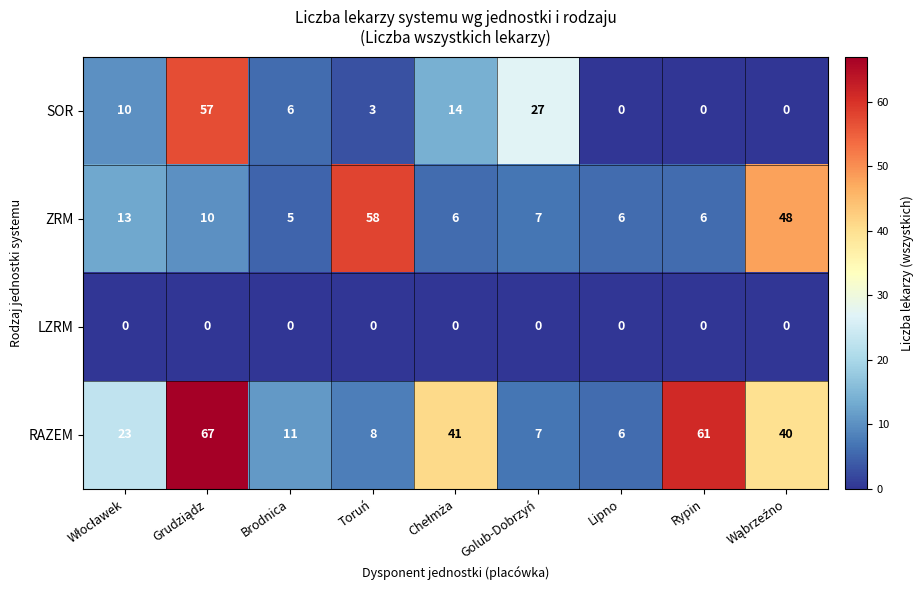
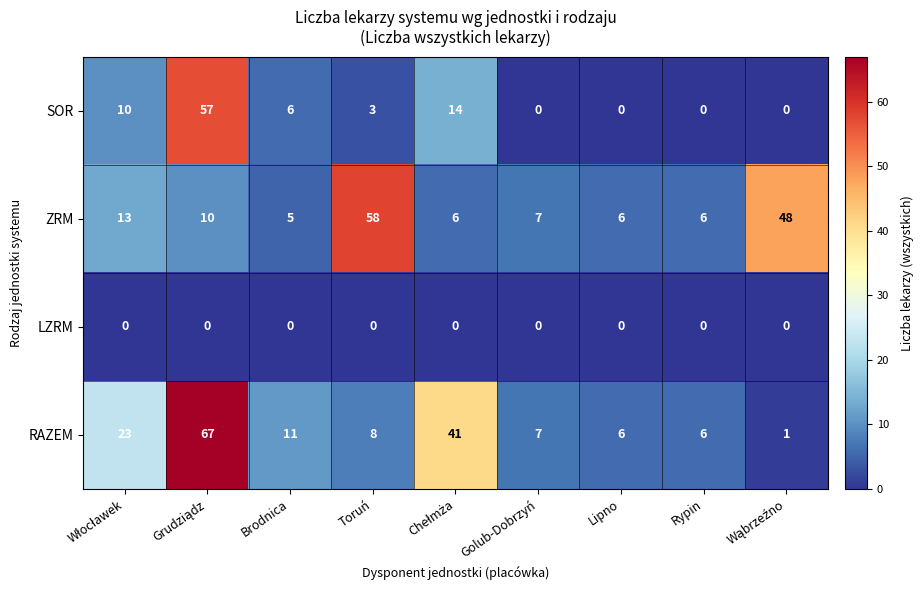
  {
    "SOR": {
      "Włocławek": 10,
      "Grudziądz": 57,
      "Brodnica": 6,
      "Toruń": 3,
      "Chełmża": 14,
-     "Golub-Dobrzyń": 27,
+     "Golub-Dobrzyń": 0,
      "Lipno": 0,
      "Rypin": 0,
      "Wąbrzeźno": 0
    },
    "ZRM": {
      "Włocławek": 13,
      "Grudziądz": 10,
      "Brodnica": 5,
      "Toruń": 58,
      "Chełmża": 6,
      "Golub-Dobrzyń": 7,
      "Lipno": 6,
      "Rypin": 6,
      "Wąbrzeźno": 48
    },
    "LZRM": {
      "Włocławek": 0,
      "Grudziądz": 0,
      "Brodnica": 0,
      "Toruń": 0,
      "Chełmża": 0,
      "Golub-Dobrzyń": 0,
      "Lipno": 0,
      "Rypin": 0,
      "Wąbrzeźno": 0
    },
    "RAZEM": {
      "Włocławek": 23,
      "Grudziądz": 67,
      "Brodnica": 11,
      "Toruń": 8,
      "Chełmża": 41,
      "Golub-Dobrzyń": 7,
      "Lipno": 6,
-     "Rypin": 61,
-     "Wąbrzeźno": 40
+     "Rypin": 6,
+     "Wąbrzeźno": 1
    }
  }
